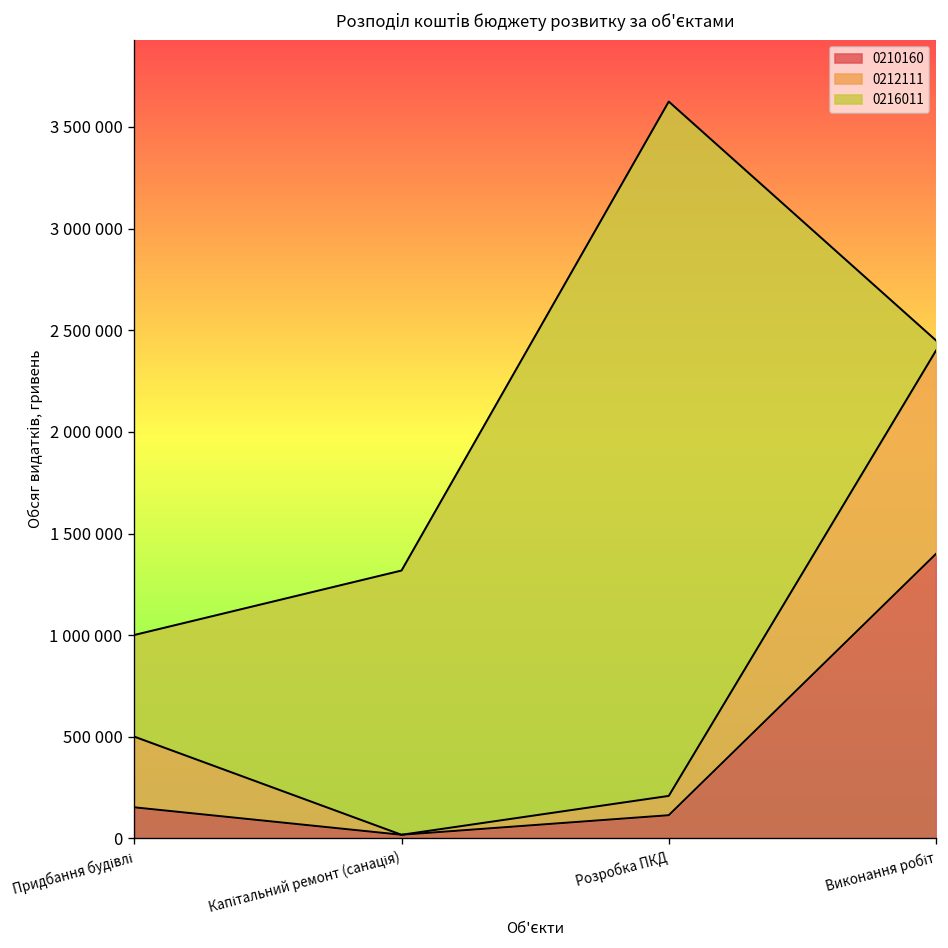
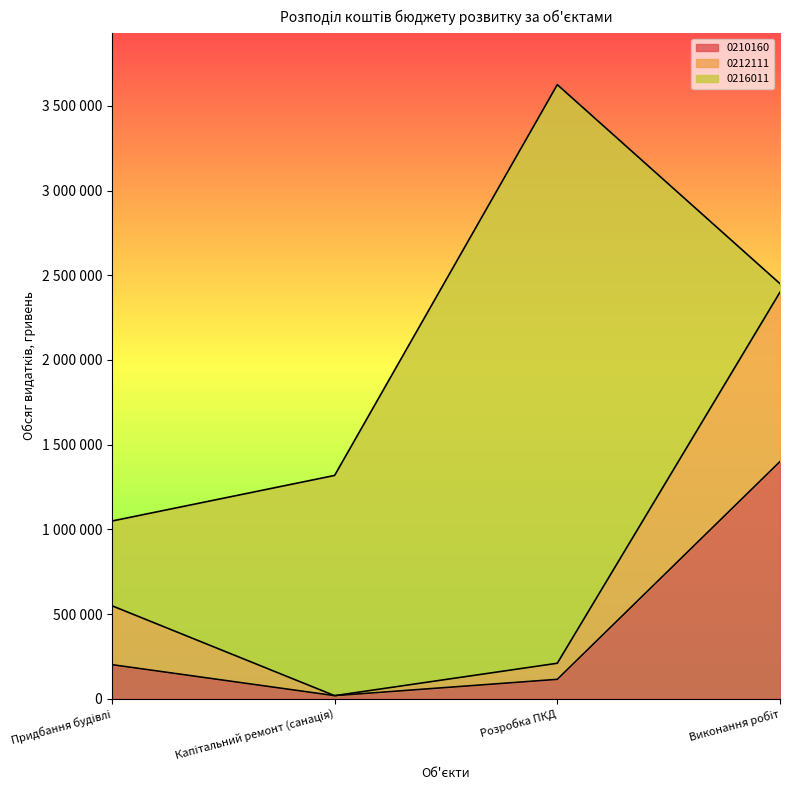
  {
    "0210160": {
-     "Придбання будівлі": 150000,
+     "Придбання будівлі": 200000,
      "Розробка ПКД": 110000,
      "Виконання робіт": 1400000
    }
  }
